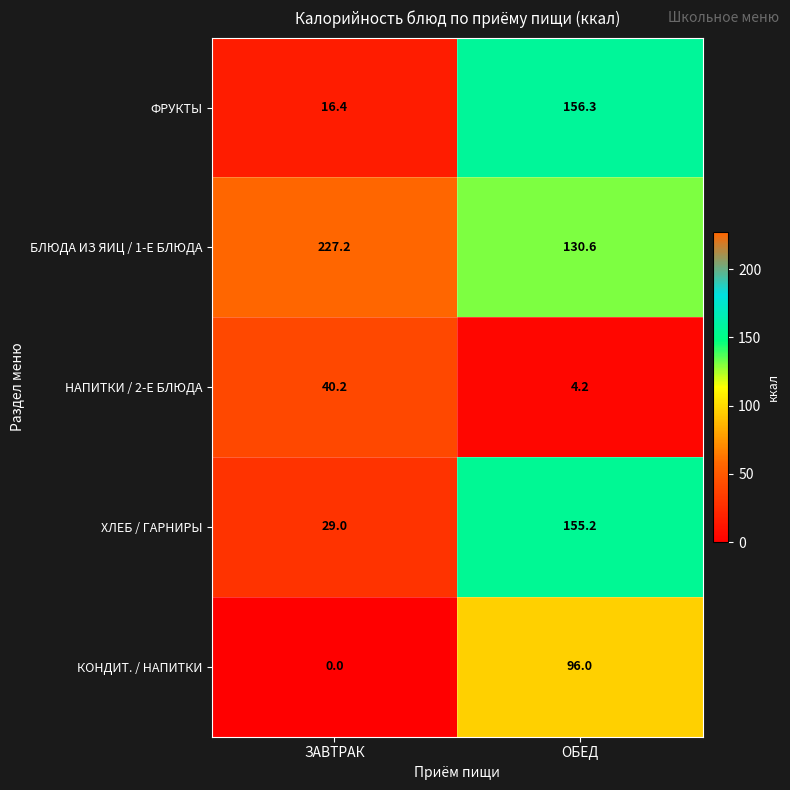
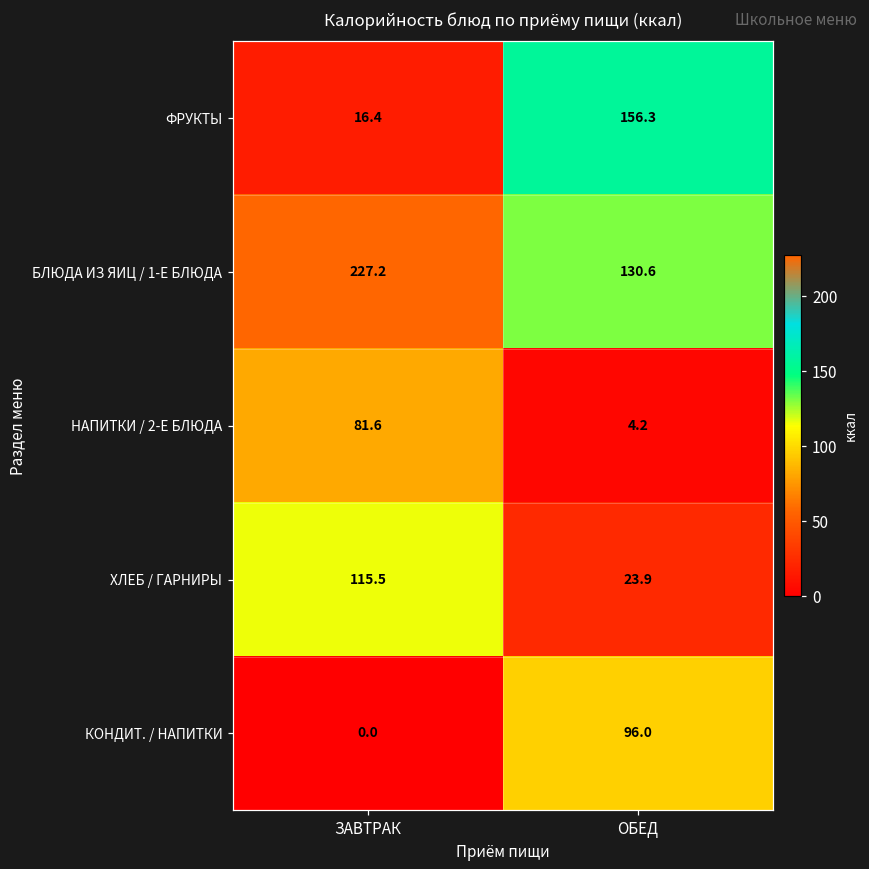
  {
    "ФРУКТЫ": {
      "ЗАВТРАК": 16.4,
      "ОБЕД": 156.3
    },
    "БЛЮДА ИЗ ЯИЦ / 1-Е БЛЮДА": {
      "ЗАВТРАК": 227.2,
      "ОБЕД": 130.6
    },
    "НАПИТКИ / 2-Е БЛЮДА": {
-     "ЗАВТРАК": 40.2,
+     "ЗАВТРАК": 81.6,
      "ОБЕД": 4.2
    },
    "ХЛЕБ / ГАРНИРЫ": {
-     "ЗАВТРАК": 29.0,
-     "ОБЕД": 155.2
+     "ЗАВТРАК": 115.5,
+     "ОБЕД": 23.9
    },
    "КОНДИТ. / НАПИТКИ": {
      "ЗАВТРАК": 0.0,
      "ОБЕД": 96.0
    }
  }
